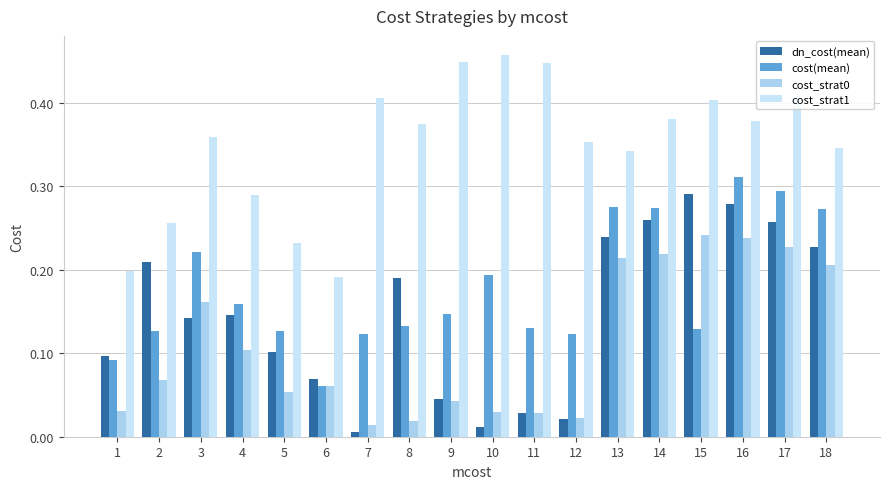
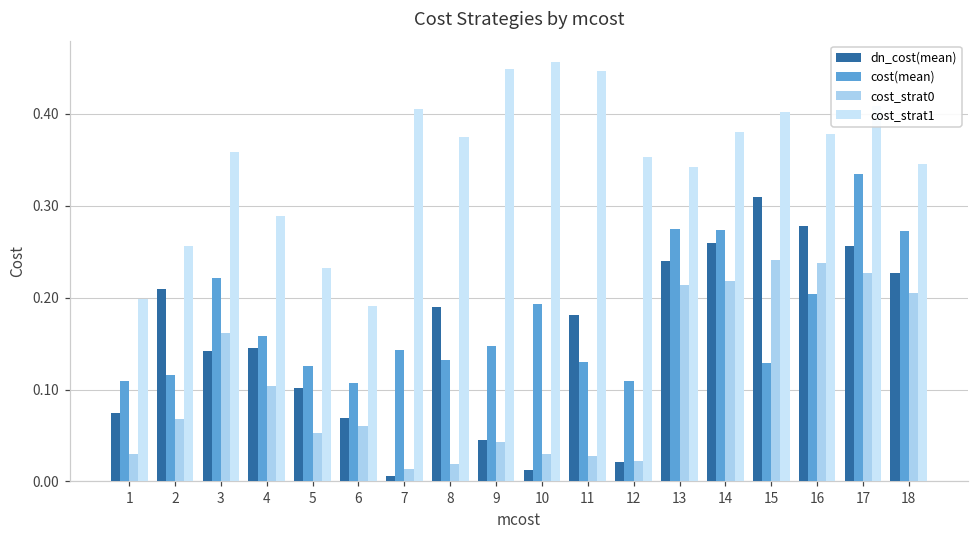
  {
    "dn_cost(mean)": {
-     "1": 0.10,
+     "1": 0.07,
      "2": 0.21,
      "3": 0.14,
      "4": 0.15,
      "5": 0.10,
      "6": 0.07,
      "7": 0.01,
      "8": 0.19,
      "9": 0.05,
      "10": 0.01,
-     "11": 0.03,
+     "11": 0.18,
      "12": 0.02,
      "13": 0.24,
      "14": 0.26,
-     "15": 0.29,
+     "15": 0.31,
      "16": 0.28,
      "17": 0.26,
      "18": 0.23
    },
    "cost(mean)": {
-     "1": 0.09,
-     "2": 0.13,
+     "1": 0.11,
+     "2": 0.12,
      "3": 0.22,
      "4": 0.16,
      "5": 0.13,
-     "6": 0.06,
-     "7": 0.12,
+     "6": 0.11,
+     "7": 0.14,
      "8": 0.13,
      "9": 0.15,
      "10": 0.19,
      "11": 0.13,
-     "12": 0.12,
+     "12": 0.11,
      "13": 0.28,
      "14": 0.27,
      "15": 0.13,
-     "16": 0.31,
-     "17": 0.29,
+     "16": 0.20,
+     "17": 0.33,
      "18": 0.27
    }
  }
